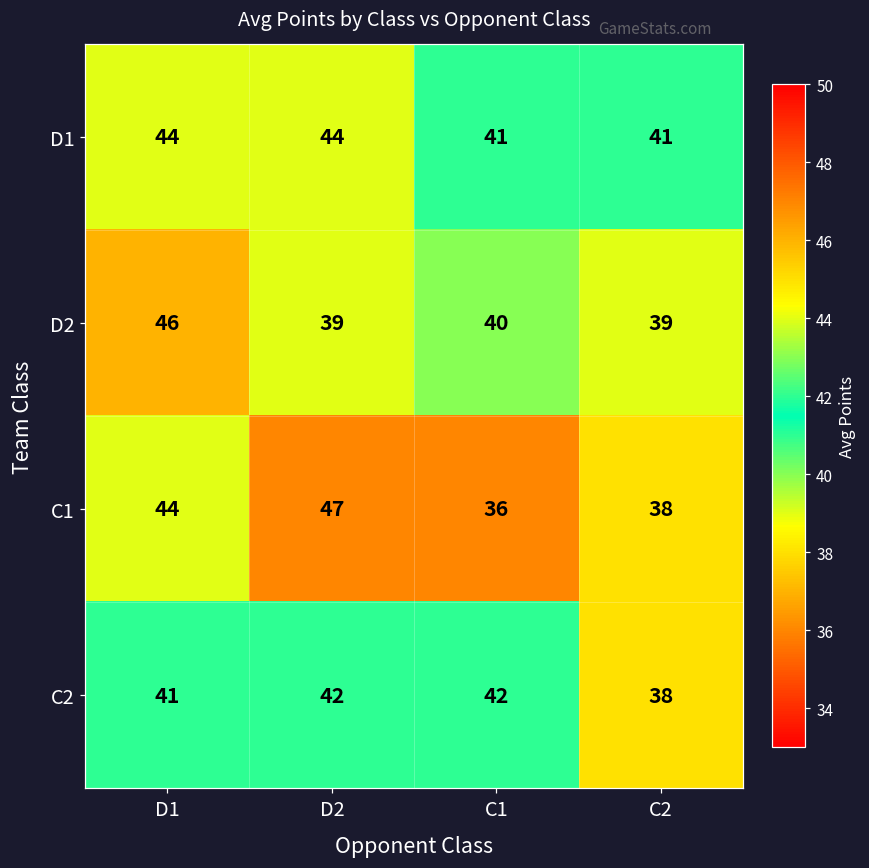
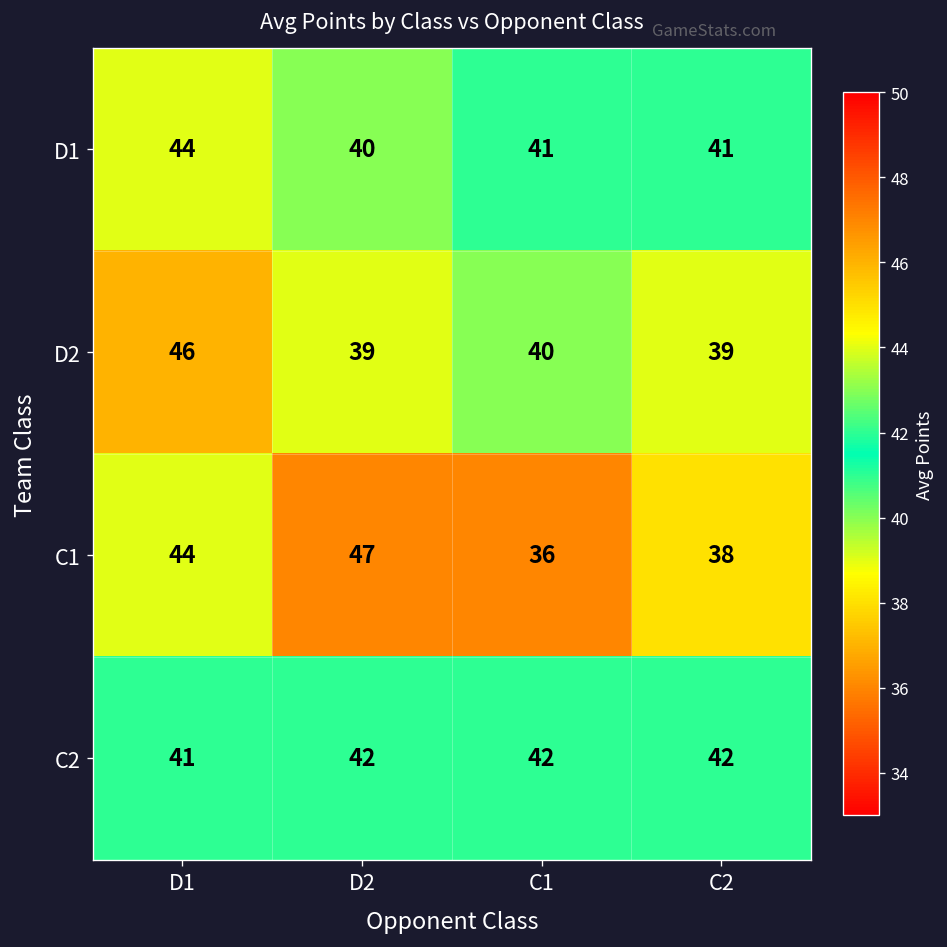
  {
    "D1": {
      "D1": 44,
-     "D2": 44,
+     "D2": 40,
      "C1": 41,
      "C2": 41
    },
    "D2": {
      "D1": 46,
      "D2": 39,
      "C1": 40,
      "C2": 39
    },
    "C1": {
      "D1": 44,
      "D2": 47,
      "C1": 36,
      "C2": 38
    },
    "C2": {
      "D1": 41,
      "D2": 42,
      "C1": 42,
-     "C2": 38
+     "C2": 42
    }
  }
